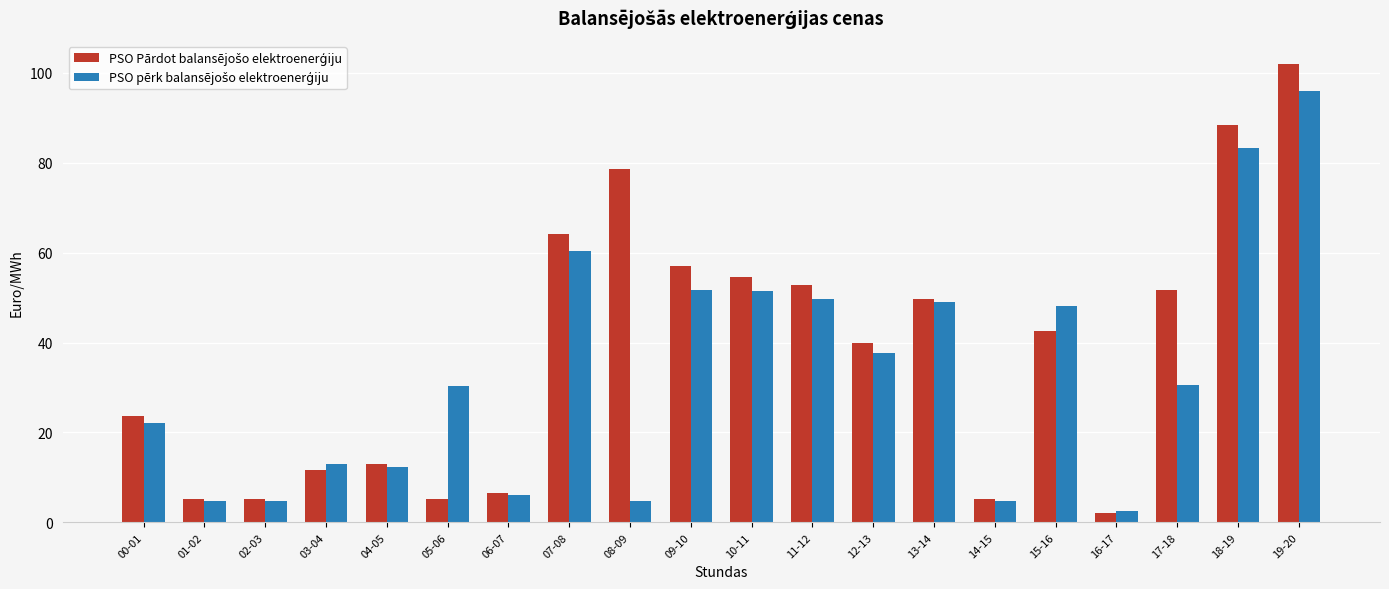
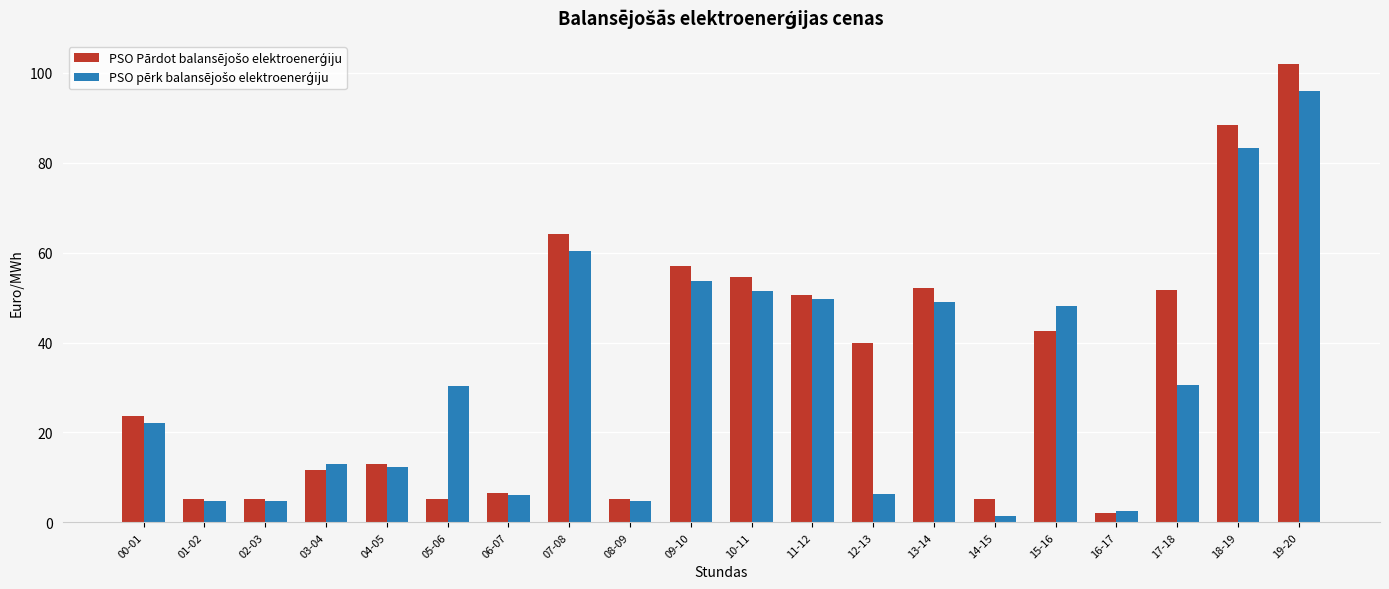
  {
    "PSO Pārdot balansējošo elektroenerģiju": {
      "00-01": 24,
      "01-02": 5,
      "02-03": 5,
      "03-04": 12,
      "04-05": 13,
      "05-06": 5,
      "06-07": 7,
      "07-08": 64,
-     "08-09": 79,
+     "08-09": 5,
      "09-10": 57,
      "10-11": 55,
-     "11-12": 53,
+     "11-12": 51,
      "12-13": 40,
-     "13-14": 50,
+     "13-14": 52,
      "14-15": 5,
      "15-16": 43,
      "16-17": 2,
      "17-18": 52,
      "18-19": 88,
      "19-20": 102
    },
    "PSO pērk balansējošo elektroenerģiju": {
      "00-01": 22,
      "01-02": 5,
      "02-03": 5,
      "03-04": 13,
      "04-05": 12,
      "05-06": 30,
      "06-07": 6,
      "07-08": 60,
      "08-09": 5,
-     "09-10": 52,
+     "09-10": 54,
      "10-11": 51,
      "11-12": 50,
-     "12-13": 38,
+     "12-13": 6,
      "13-14": 49,
-     "14-15": 5,
+     "14-15": 2,
      "15-16": 48,
      "16-17": 3,
      "17-18": 31,
      "18-19": 83,
      "19-20": 96
    }
  }
